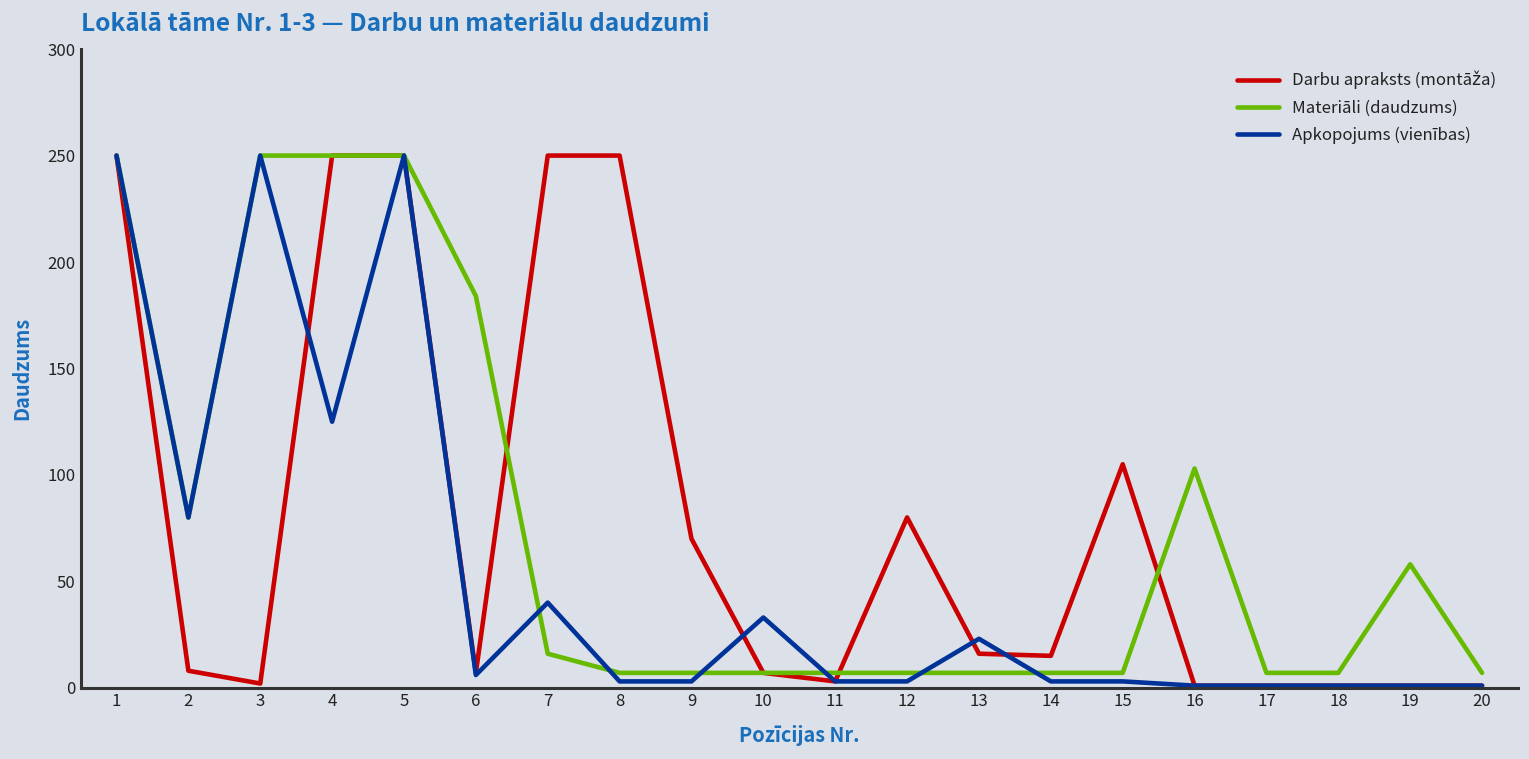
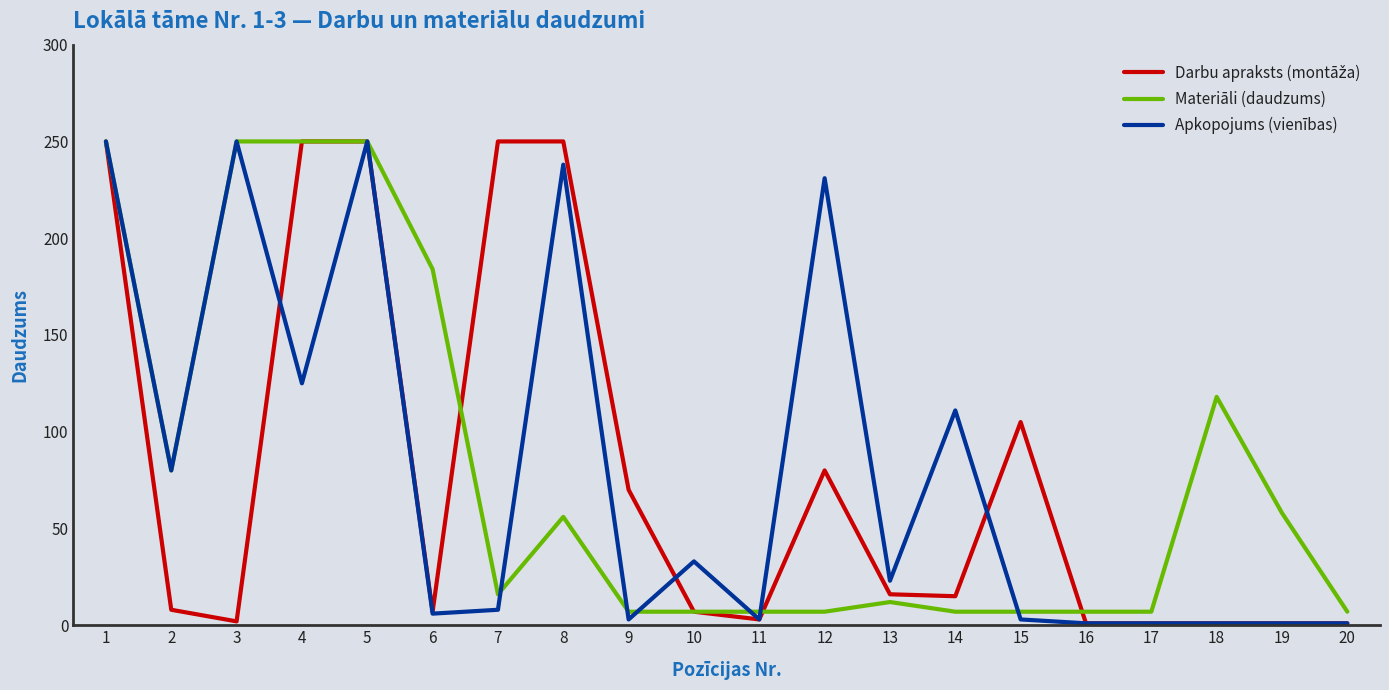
  {
    "Darbu apraksts (montāža)": {
      "2": 8,
      "3": 2,
      "7": 250,
      "8": 250,
      "9": 70,
      "12": 80,
      "13": 16,
      "14": 15,
      "15": 105
    },
    "Materiāli (daudzums)": {
      "6": 184,
      "7": 16,
-     "8": 7,
+     "8": 56,
      "9": 7,
      "11": 7,
      "12": 7,
-     "13": 7,
+     "13": 12,
      "14": 7,
      "15": 7,
-     "16": 103,
+     "16": 7,
      "17": 7,
-     "18": 7,
+     "18": 118,
      "19": 58,
      "20": 7
    },
    "Apkopojums (vienības)": {
      "4": 125,
-     "7": 40,
-     "8": 3,
+     "7": 8,
+     "8": 238,
      "9": 3,
      "10": 33,
-     "12": 3,
+     "12": 231,
      "13": 23,
-     "14": 3,
+     "14": 111,
      "15": 3
    }
  }
